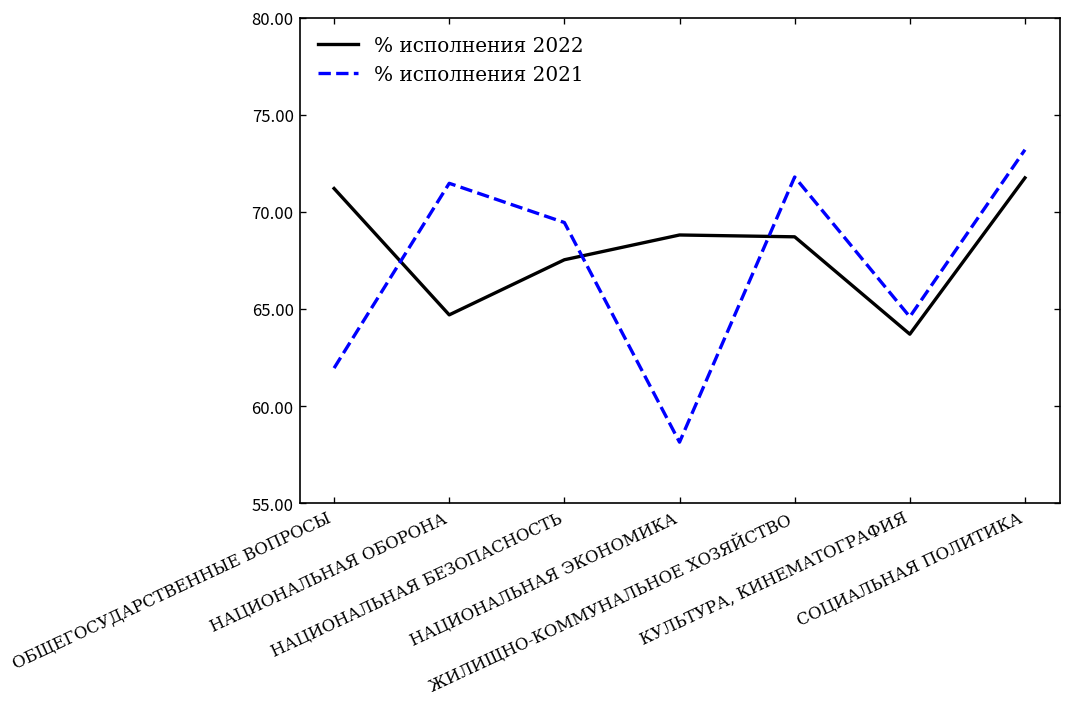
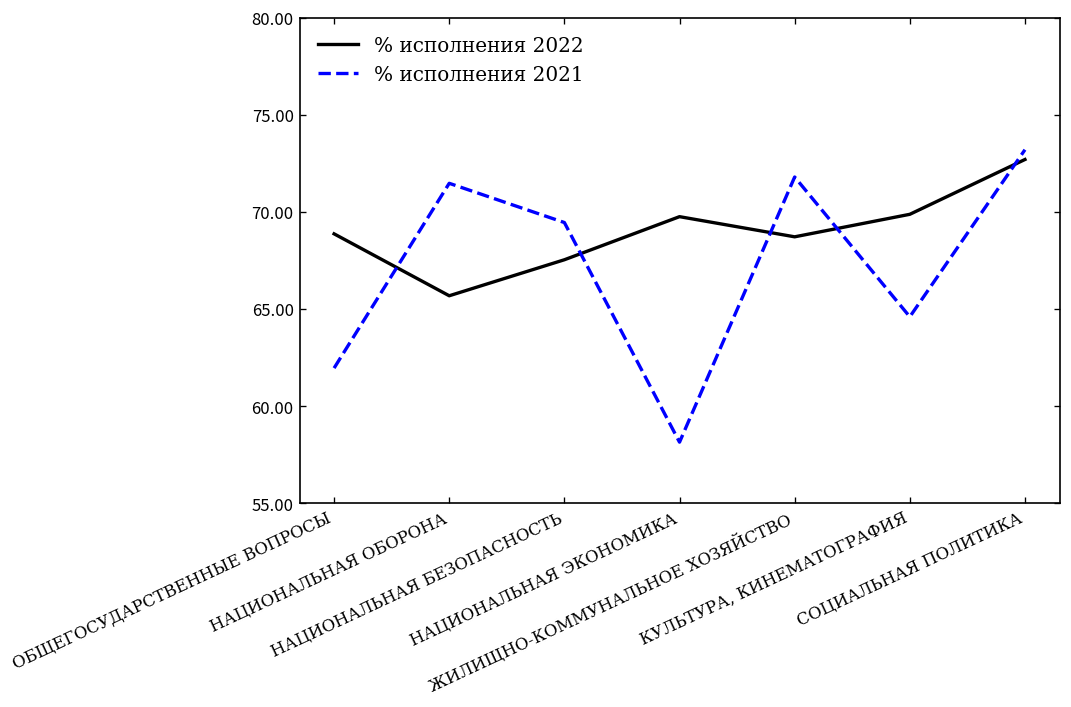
  {
    "% исполнения 2022": {
-     "ОБЩЕГОСУДАРСТВЕННЫЕ ВОПРОСЫ": 71.2,
-     "НАЦИОНАЛЬНАЯ ОБОРОНА": 64.7,
+     "ОБЩЕГОСУДАРСТВЕННЫЕ ВОПРОСЫ": 68.9,
+     "НАЦИОНАЛЬНАЯ ОБОРОНА": 65.7,
      "НАЦИОНАЛЬНАЯ БЕЗОПАСНОСТЬ": 67.5,
-     "НАЦИОНАЛЬНАЯ ЭКОНОМИКА": 68.8,
+     "НАЦИОНАЛЬНАЯ ЭКОНОМИКА": 69.8,
      "ЖИЛИЩНО-КОММУНАЛЬНОЕ ХОЗЯЙСТВО": 68.7,
-     "КУЛЬТУРА, КИНЕМАТОГРАФИЯ": 63.7,
-     "СОЦИАЛЬНАЯ ПОЛИТИКА": 71.7
+     "КУЛЬТУРА, КИНЕМАТОГРАФИЯ": 69.9,
+     "СОЦИАЛЬНАЯ ПОЛИТИКА": 72.7
    },
    "% исполнения 2021": {
      "ОБЩЕГОСУДАРСТВЕННЫЕ ВОПРОСЫ": 62.0,
      "НАЦИОНАЛЬНАЯ ОБОРОНА": 71.5,
      "НАЦИОНАЛЬНАЯ БЕЗОПАСНОСТЬ": 69.4,
      "НАЦИОНАЛЬНАЯ ЭКОНОМИКА": 58.1,
      "ЖИЛИЩНО-КОММУНАЛЬНОЕ ХОЗЯЙСТВО": 71.8,
      "КУЛЬТУРА, КИНЕМАТОГРАФИЯ": 64.6,
      "СОЦИАЛЬНАЯ ПОЛИТИКА": 73.2
    }
  }
